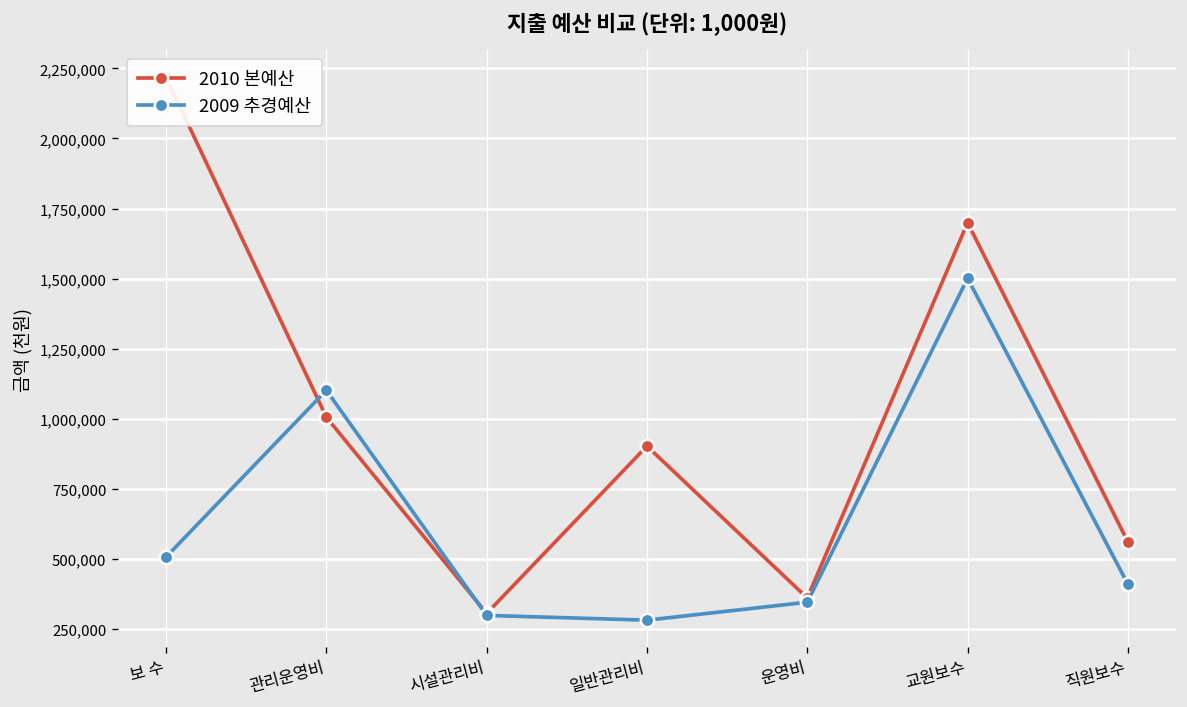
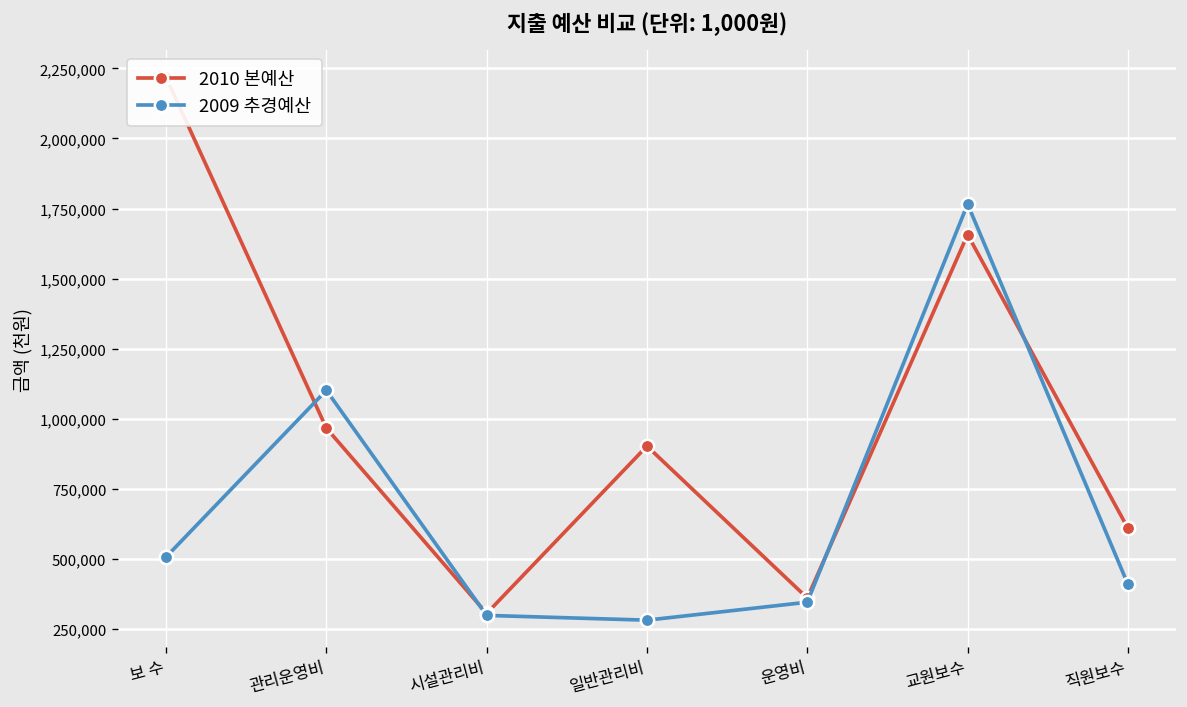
  {
    "2010 본예산": {
-     "관리운영비": "1,010,000",
+     "관리운영비": "970,000",
      "일반관리비": "900,000",
      "운영비": "360,000",
-     "교원보수": "1,700,000",
-     "직원보수": "560,000"
+     "교원보수": "1,660,000",
+     "직원보수": "610,000"
    },
    "2009 추경예산": {
      "보 수": "510,000",
      "관리운영비": "1,100,000",
      "일반관리비": "280,000",
      "운영비": "350,000",
-     "교원보수": "1,500,000",
+     "교원보수": "1,770,000",
      "직원보수": "410,000"
    }
  }
